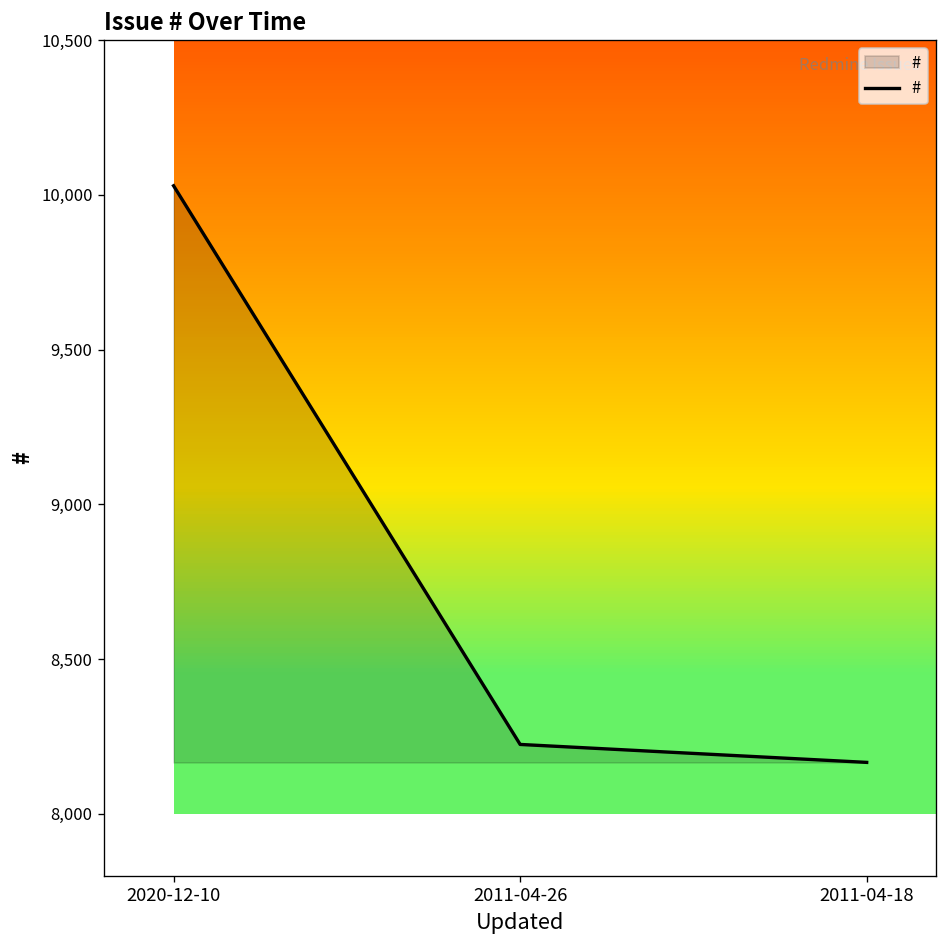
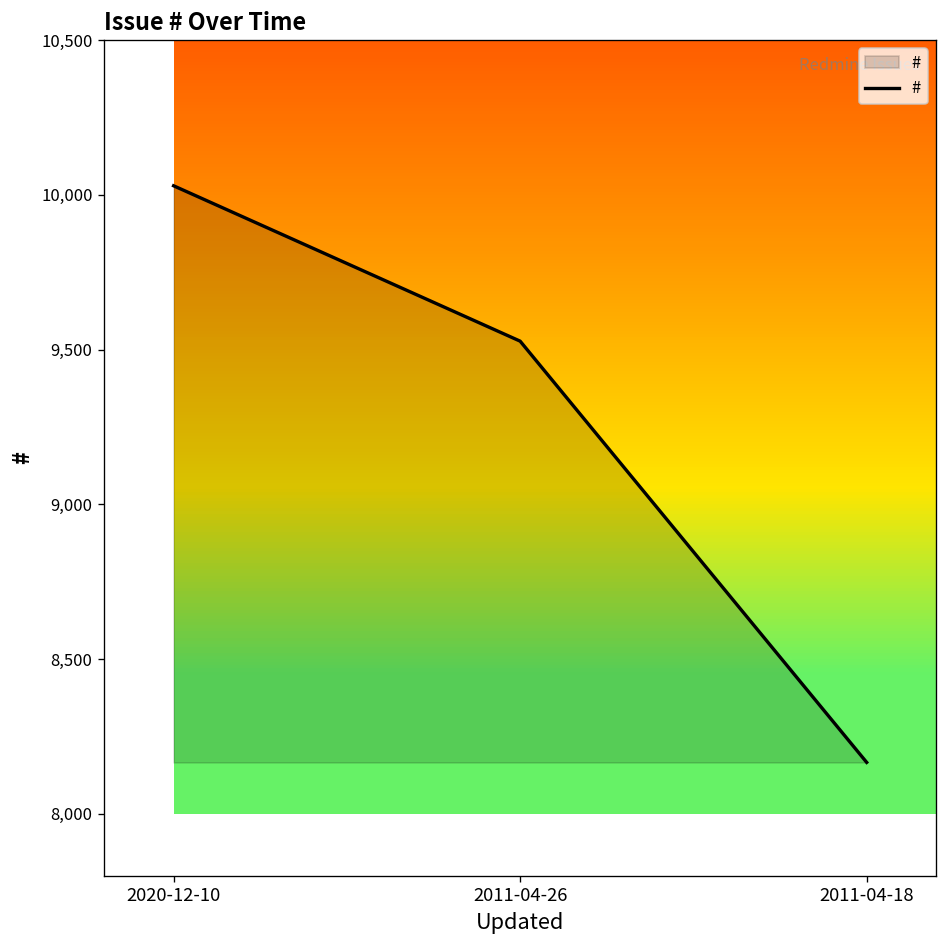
  {
    "2020-12-10": "10,030",
-   "2011-04-26": "8,220",
+   "2011-04-26": "9,530",
    "2011-04-18": "8,170"
  }
